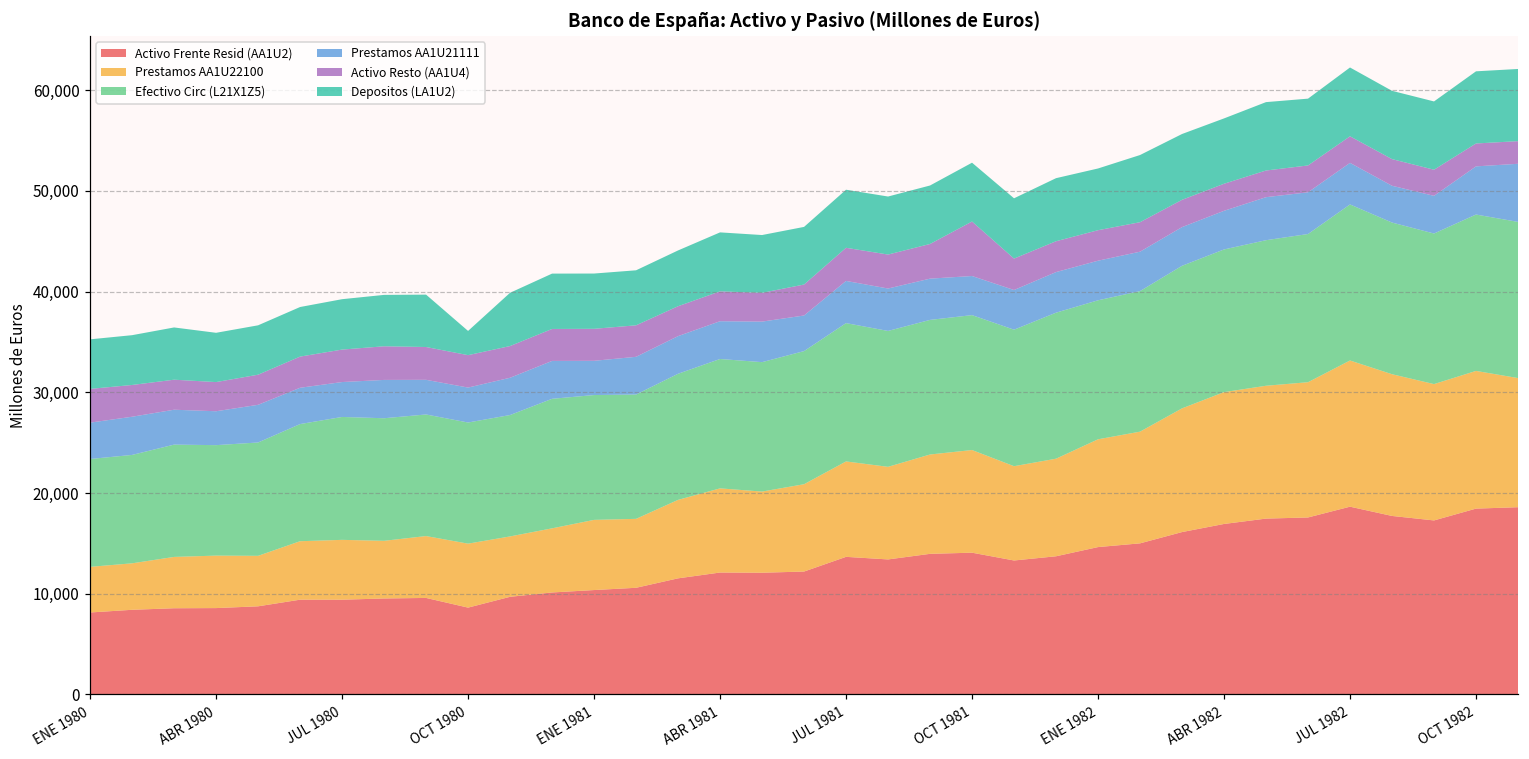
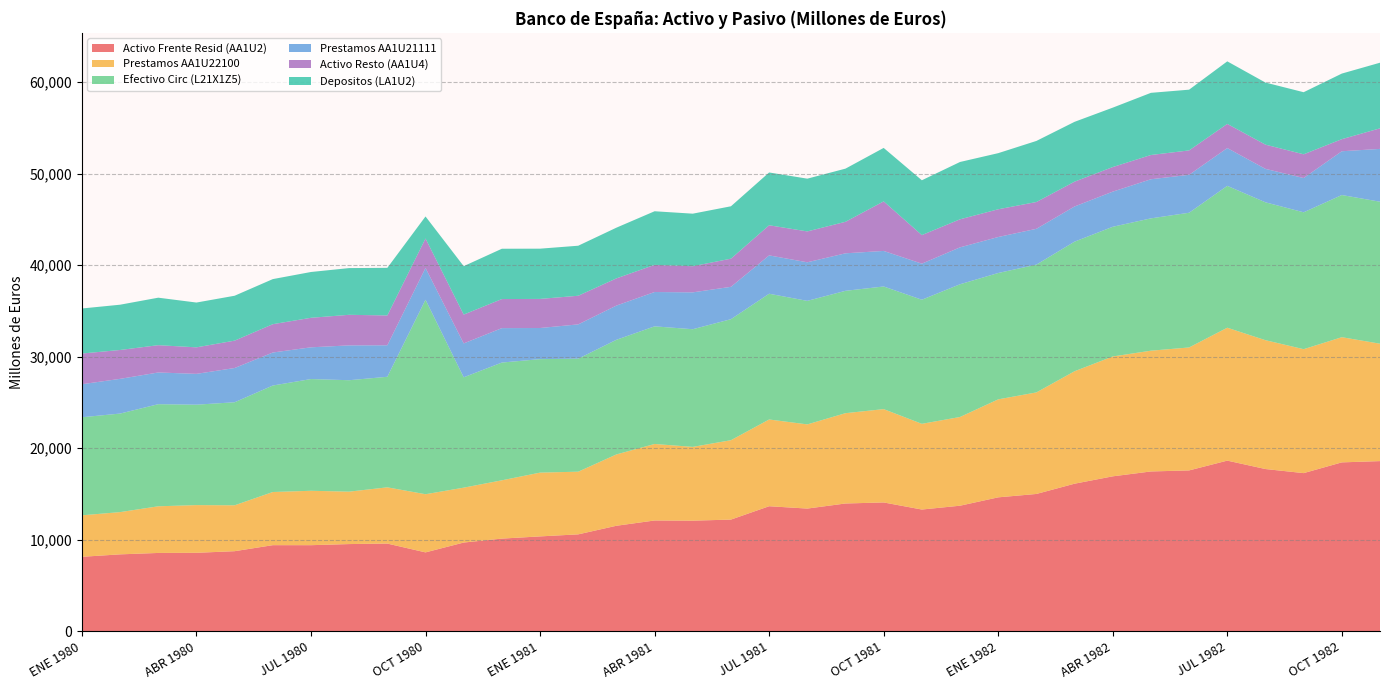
  {
    "Activo Frente Resid (AA1U2)": {
      "ENE 1980": "8,000",
      "ABR 1980": "9,000",
      "JUL 1980": "9,000",
      "OCT 1980": "9,000",
      "ENE 1981": "10,000",
      "ABR 1981": "12,000",
      "JUL 1981": "14,000",
      "OCT 1981": "14,000",
      "ENE 1982": "15,000",
      "ABR 1982": "17,000",
      "JUL 1982": "19,000",
      "OCT 1982": "18,000"
    },
    "Prestamos AA1U22100": {
      "ENE 1980": "5,000",
      "ABR 1980": "5,000",
      "JUL 1980": "6,000",
      "OCT 1980": "6,000",
      "ENE 1981": "7,000",
      "ABR 1981": "8,000",
      "JUL 1981": "9,000",
      "OCT 1981": "10,000",
      "ENE 1982": "11,000",
      "ABR 1982": "13,000",
      "JUL 1982": "15,000",
      "OCT 1982": "14,000"
    },
    "Efectivo Circ (L21X1Z5)": {
      "ENE 1980": "11,000",
      "ABR 1980": "11,000",
      "JUL 1980": "12,000",
-     "OCT 1980": "12,000",
+     "OCT 1980": "21,000",
      "ENE 1981": "12,000",
      "ABR 1981": "13,000",
      "JUL 1981": "14,000",
      "OCT 1981": "13,000",
      "ENE 1982": "14,000",
      "ABR 1982": "14,000",
      "JUL 1982": "15,000",
      "OCT 1982": "16,000"
    },
    "Prestamos AA1U21111": {
      "ENE 1980": "4,000",
      "ABR 1980": "3,000",
      "JUL 1980": "3,000",
      "OCT 1980": "3,000",
      "ENE 1981": "3,000",
      "ABR 1981": "4,000",
      "JUL 1981": "4,000",
      "OCT 1981": "4,000",
      "ENE 1982": "4,000",
      "ABR 1982": "4,000",
      "JUL 1982": "4,000",
      "OCT 1982": "5,000"
    },
    "Activo Resto (AA1U4)": {
      "ENE 1980": "3,000",
      "ABR 1980": "3,000",
      "JUL 1980": "3,000",
      "OCT 1980": "3,000",
      "ENE 1981": "3,000",
      "ABR 1981": "3,000",
      "JUL 1981": "3,000",
      "OCT 1981": "5,000",
      "ENE 1982": "3,000",
      "ABR 1982": "3,000",
      "JUL 1982": "3,000",
-     "OCT 1982": "2,000"
+     "OCT 1982": "1,000"
    },
    "Depositos (LA1U2)": {
      "ENE 1980": "5,000",
      "ABR 1980": "5,000",
      "JUL 1980": "5,000",
      "OCT 1980": "2,000",
      "ENE 1981": "5,000",
      "ABR 1981": "6,000",
      "JUL 1981": "6,000",
      "OCT 1981": "6,000",
      "ENE 1982": "6,000",
      "ABR 1982": "6,000",
      "JUL 1982": "7,000",
      "OCT 1982": "7,000"
    }
  }
